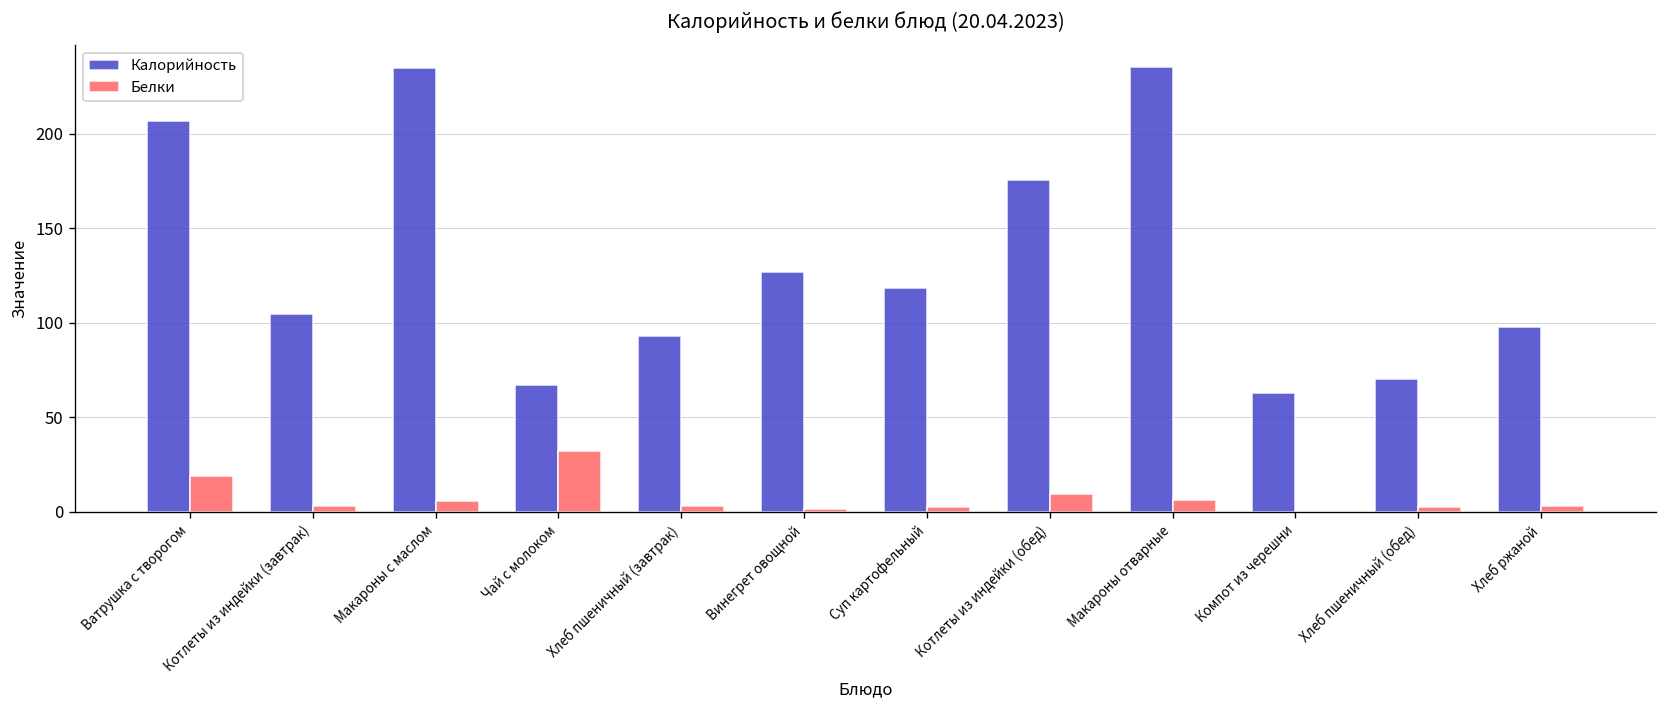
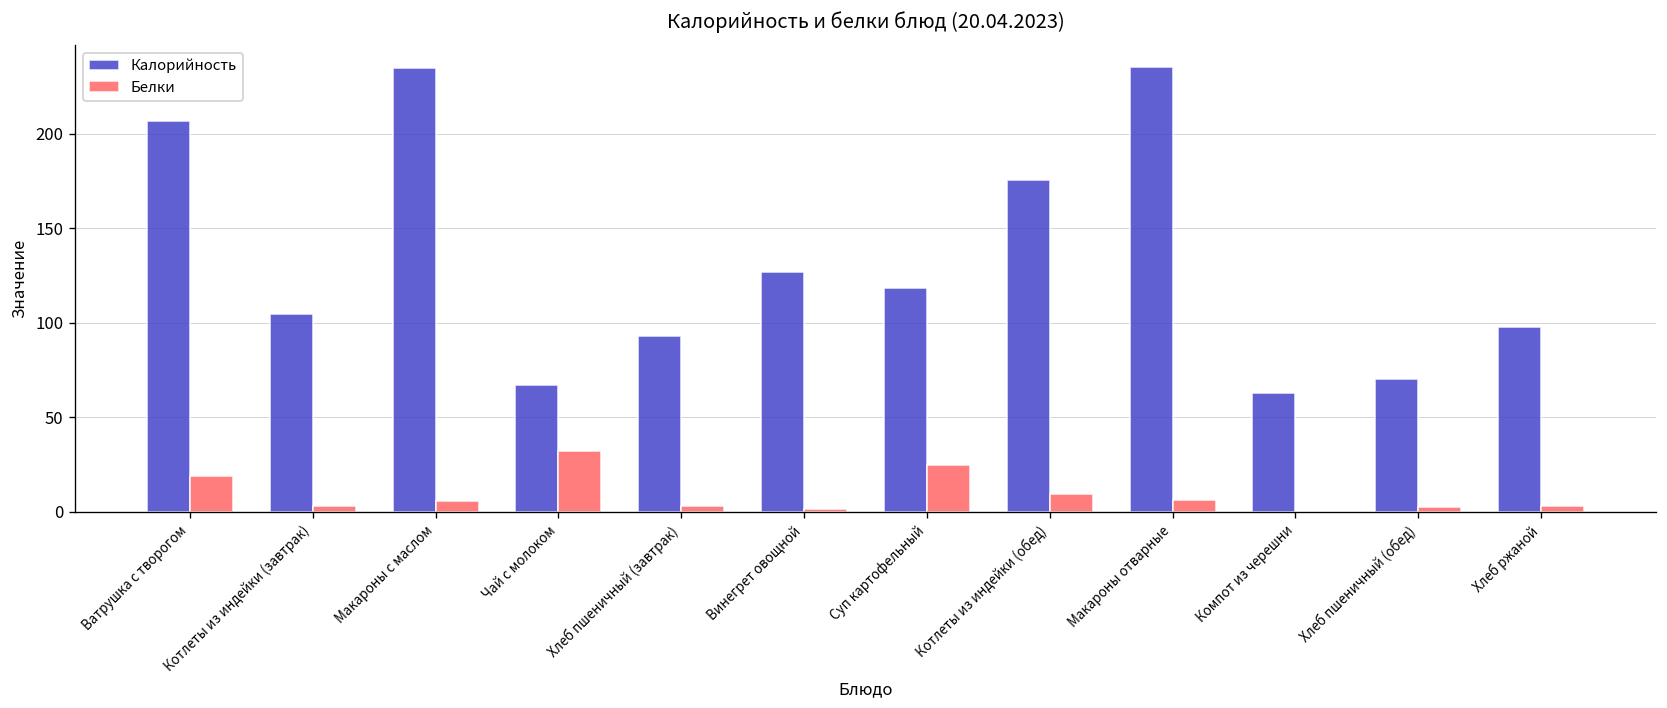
  {
    "Калорийность": {
      "Ватрушка с творогом": 207,
      "Котлеты из индейки (завтрак)": 105,
      "Макароны с маслом": 235,
      "Чай с молоком": 67,
      "Хлеб пшеничный (завтрак)": 93,
      "Винегрет овощной": 127,
      "Суп картофельный": 118,
      "Котлеты из индейки (обед)": 176,
      "Макароны отварные": 235,
      "Компот из черешни": 63,
      "Хлеб пшеничный (обед)": 70,
      "Хлеб ржаной": 98
    },
    "Белки": {
      "Ватрушка с творогом": 19,
      "Котлеты из индейки (завтрак)": 3,
      "Макароны с маслом": 6,
      "Чай с молоком": 32,
      "Хлеб пшеничный (завтрак)": 3,
      "Винегрет овощной": 2,
-     "Суп картофельный": 3,
+     "Суп картофельный": 25,
      "Котлеты из индейки (обед)": 10,
      "Макароны отварные": 6,
      "Хлеб пшеничный (обед)": 2,
      "Хлеб ржаной": 3
    }
  }
